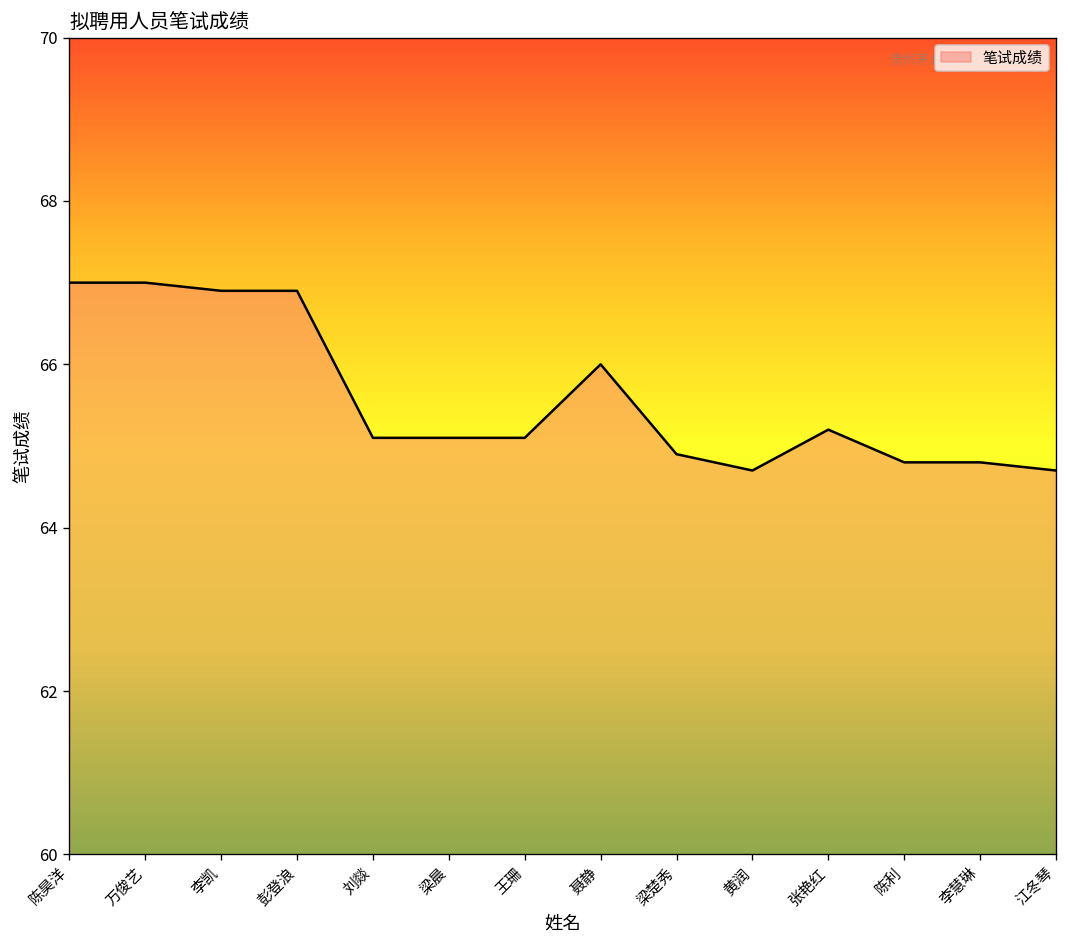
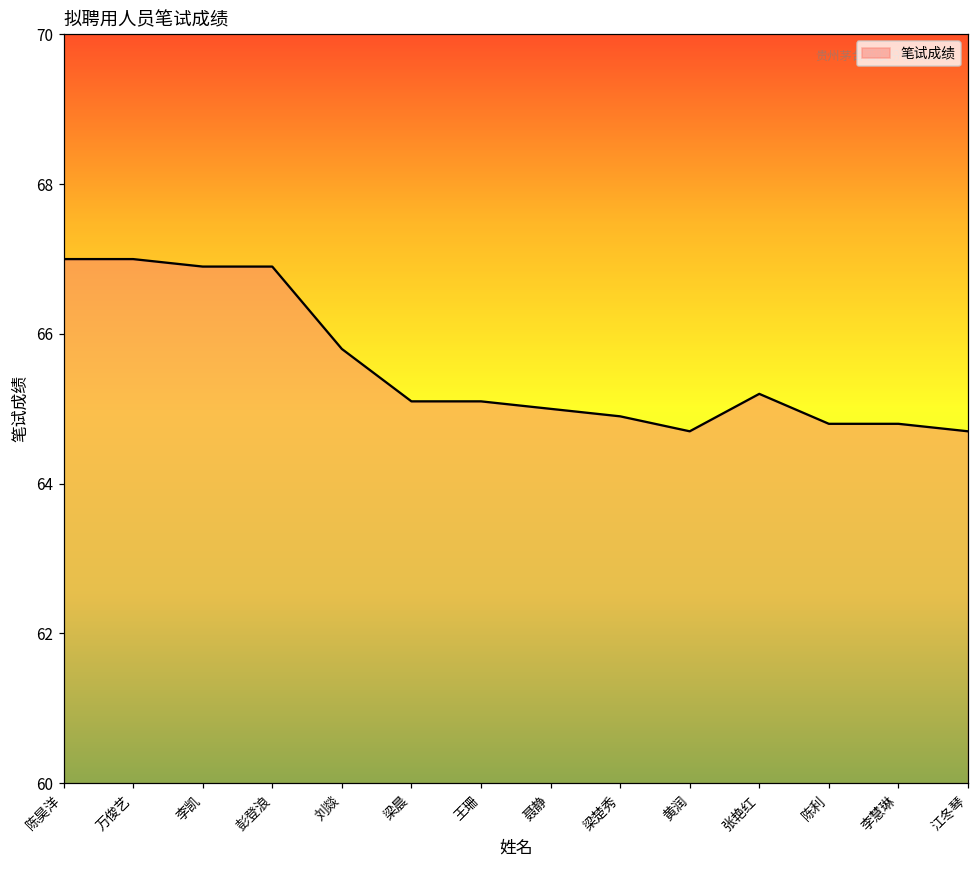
  {
    "陈昊洋": 67.0,
    "万俊艺": 67.0,
    "李凯": 66.9,
    "彭登浪": 66.9,
-   "刘燚": 65.1,
+   "刘燚": 65.8,
    "梁晨": 65.1,
    "王珊": 65.1,
-   "聂静": 66,
+   "聂静": 65,
    "梁楚秀": 64.9,
    "黄润": 64.7,
    "张艳红": 65.2,
    "陈利": 64.8,
    "李慧琳": 64.8,
    "江冬琴": 64.7
  }
